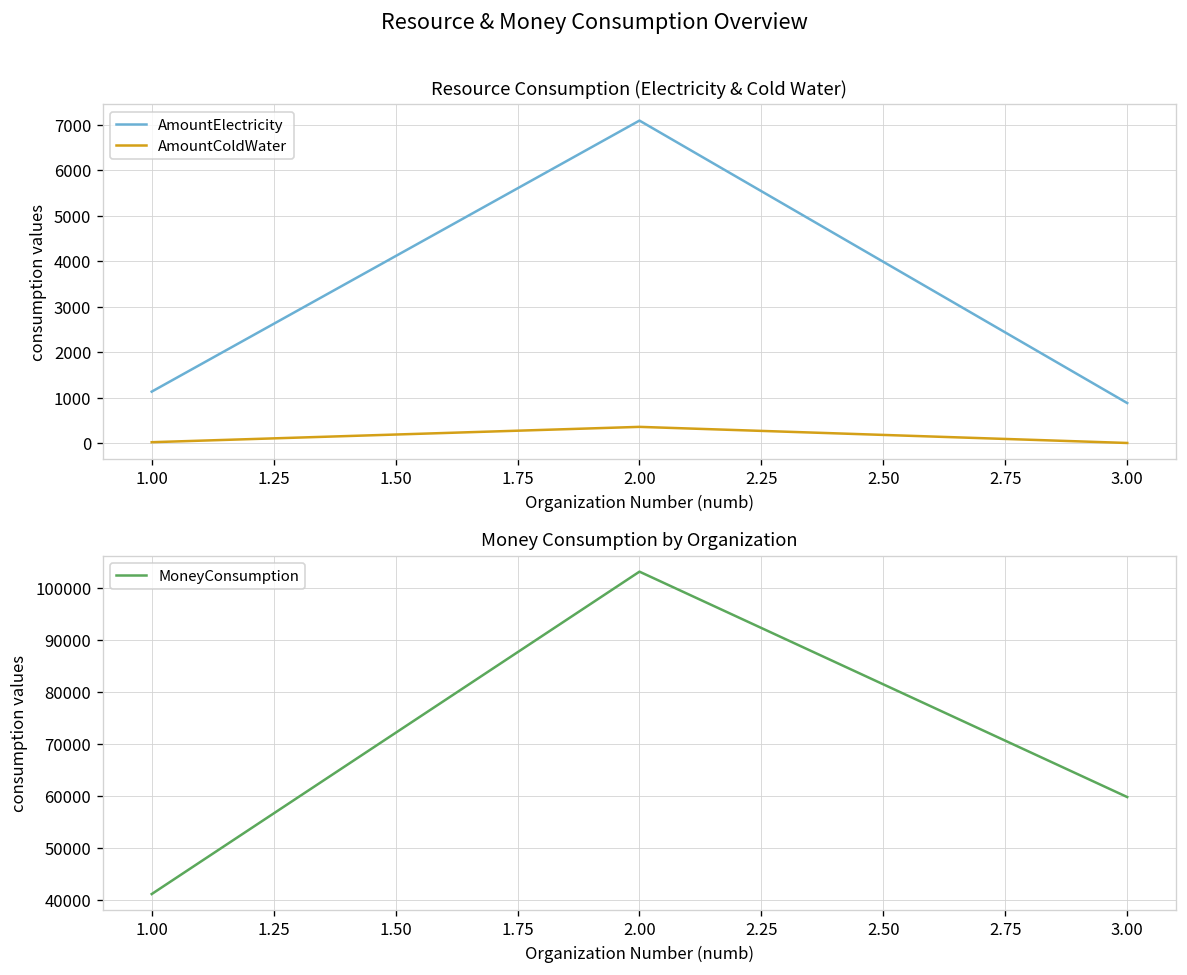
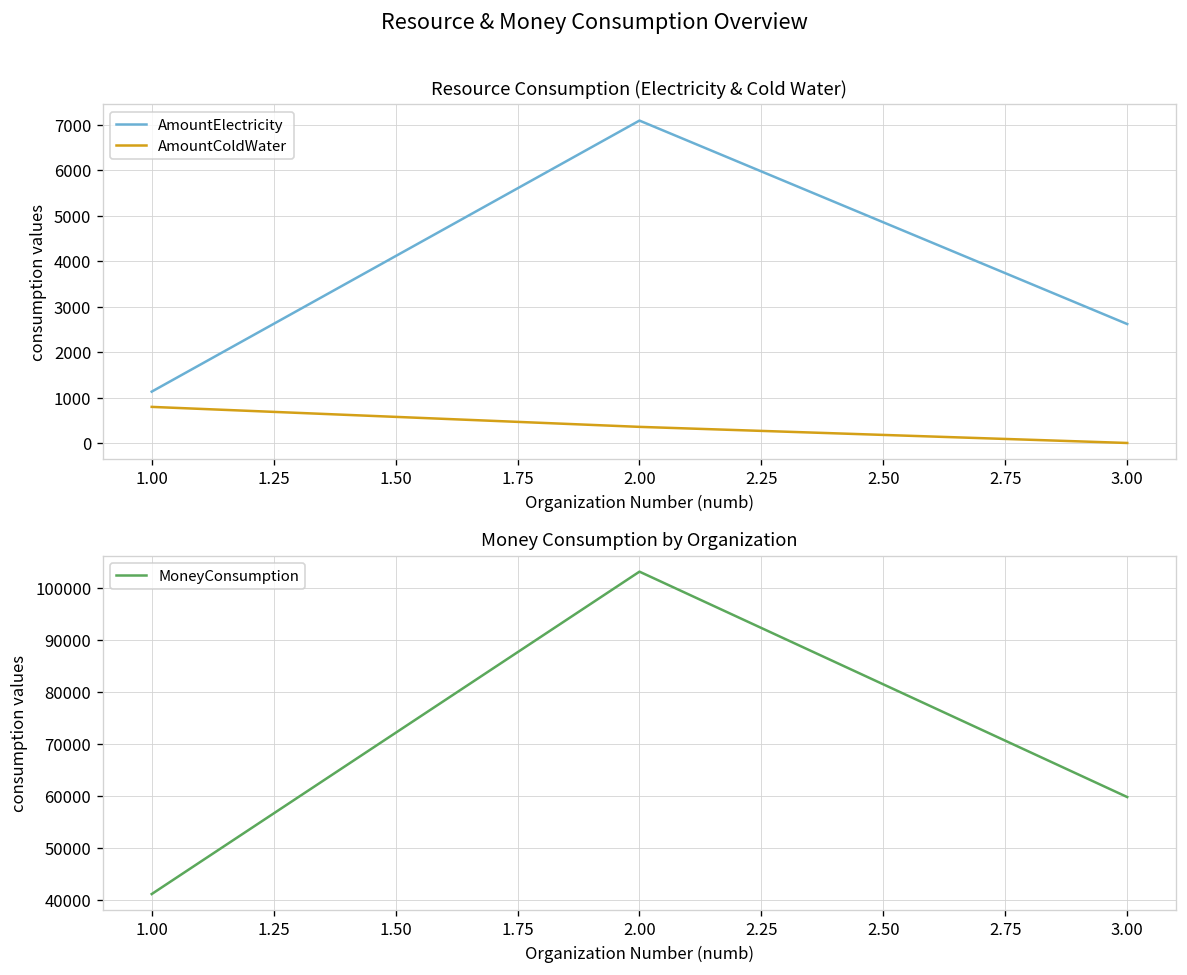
  {
    "Resource Consumption (Electricity & Cold Water)": {
      "AmountElectricity": {
        "1.00": 1100,
        "2.00": 7100,
-       "3.00": 900
+       "3.00": 2600
      },
      "AmountColdWater": {
-       "1.00": 0,
+       "1.00": 800,
        "2.00": 400,
        "3.00": 0
      }
    },
    "Money Consumption by Organization": {
      "1.00": 41000,
      "2.00": 103000,
      "3.00": 60000
    }
  }
